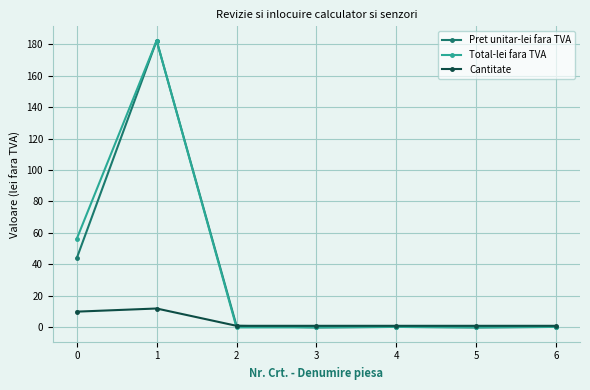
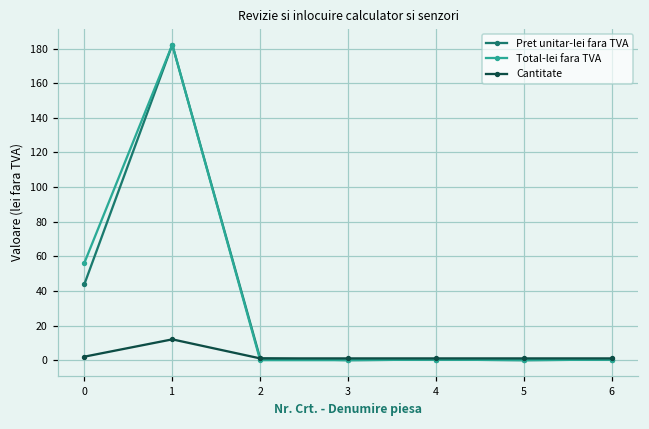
  {
    "Pret unitar-lei fara TVA": {
      "0": 44
    },
    "Total-lei fara TVA": {
      "0": 56
    },
    "Cantitate": {
-     "0": 10,
+     "0": 2,
      "1": 12
    }
  }
